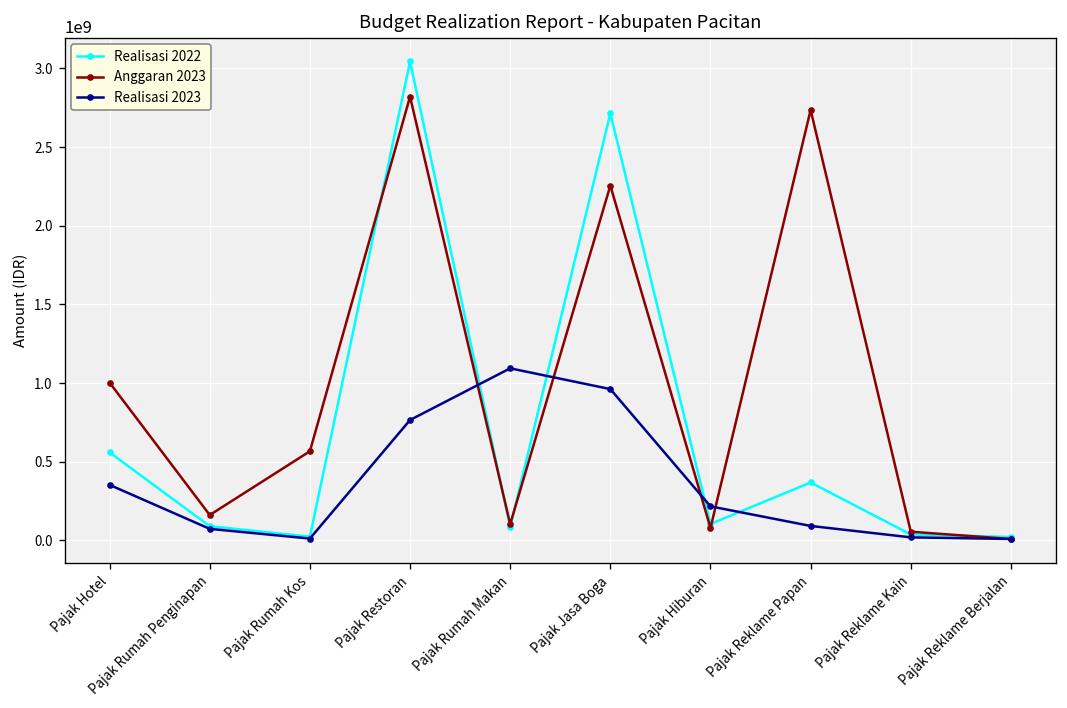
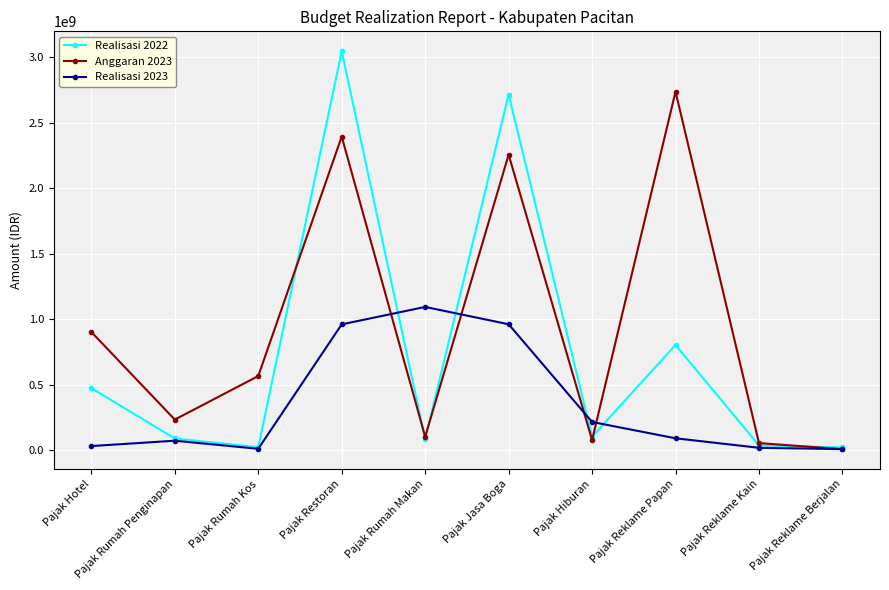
  {
    "Realisasi 2022": {
-     "Pajak Hotel": 560000000,
+     "Pajak Hotel": 470000000,
      "Pajak Restoran": 3040000000,
      "Pajak Jasa Boga": 2710000000,
      "Pajak Hiburan": 100000000,
-     "Pajak Reklame Papan": 370000000
+     "Pajak Reklame Papan": 800000000
    },
    "Anggaran 2023": {
-     "Pajak Hotel": 1000000000,
-     "Pajak Rumah Penginapan": 160000000,
+     "Pajak Hotel": 900000000,
+     "Pajak Rumah Penginapan": 230000000,
      "Pajak Rumah Kos": 570000000,
-     "Pajak Restoran": 2820000000,
+     "Pajak Restoran": 2390000000,
      "Pajak Jasa Boga": 2250000000,
      "Pajak Hiburan": 80000000,
      "Pajak Reklame Papan": 2740000000
    },
    "Realisasi 2023": {
-     "Pajak Hotel": 350000000,
-     "Pajak Restoran": 760000000,
+     "Pajak Hotel": 30000000,
+     "Pajak Restoran": 960000000,
      "Pajak Rumah Makan": 1090000000,
      "Pajak Jasa Boga": 960000000,
      "Pajak Hiburan": 220000000,
      "Pajak Reklame Papan": 90000000
    }
  }
